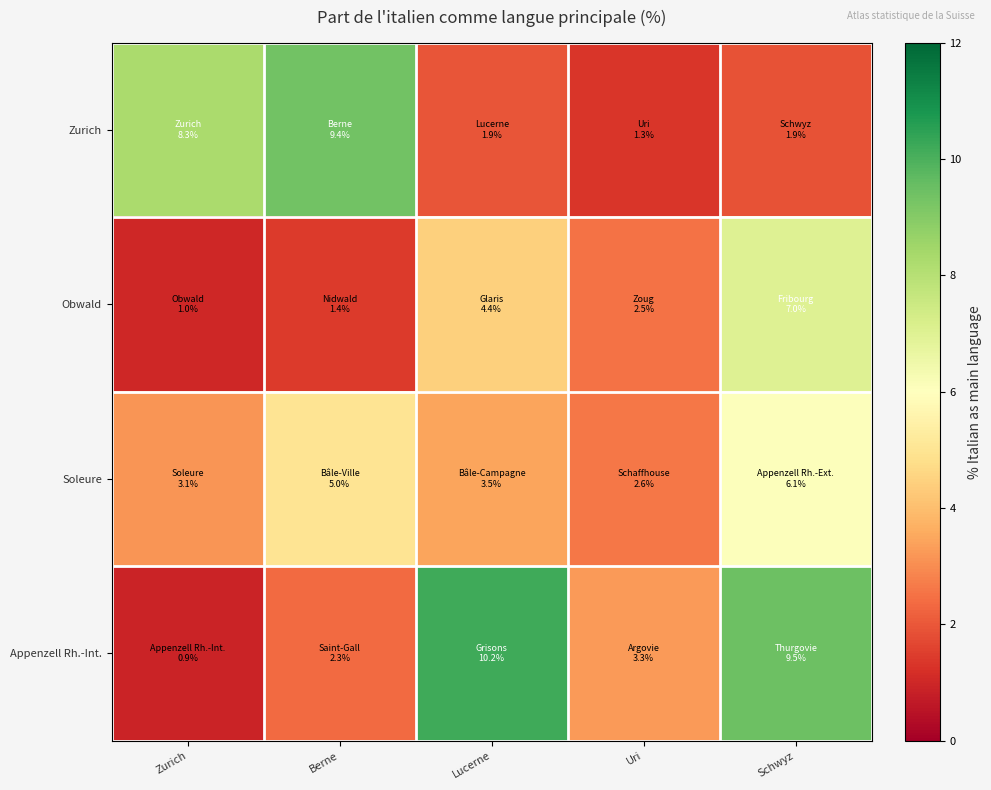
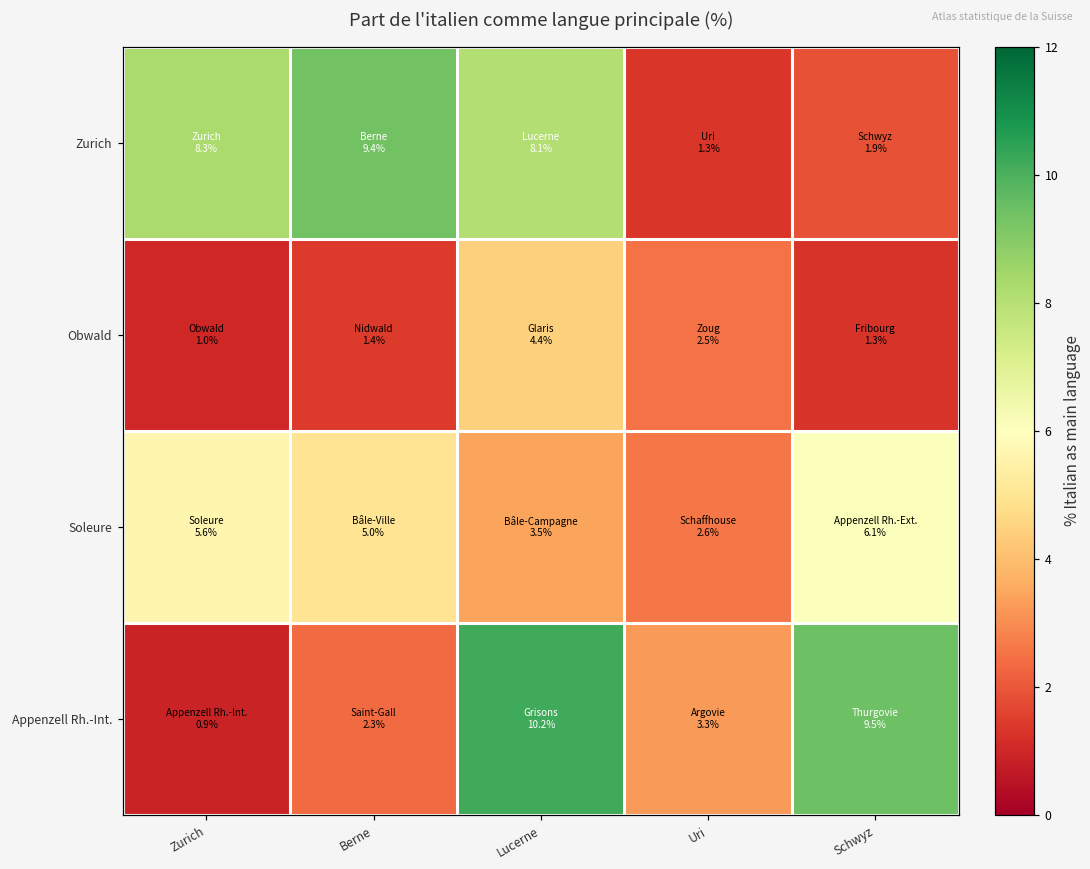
  {
    "Zurich": {
      "Zurich": "8.3%",
      "Berne": "9.4%",
-     "Lucerne": "1.9%",
+     "Lucerne": "8.1%",
      "Uri": "1.3%",
      "Schwyz": "1.9%"
    },
    "Obwald": {
      "Zurich": "1.0%",
      "Berne": "1.4%",
      "Lucerne": "4.4%",
      "Uri": "2.5%",
-     "Schwyz": "7.0%"
+     "Schwyz": "1.3%"
    },
    "Soleure": {
-     "Zurich": "3.1%",
+     "Zurich": "5.6%",
      "Berne": "5.0%",
      "Lucerne": "3.5%",
      "Uri": "2.6%",
      "Schwyz": "6.1%"
    },
    "Appenzell Rh.-Int.": {
      "Zurich": "0.9%",
      "Berne": "2.3%",
      "Lucerne": "10.2%",
      "Uri": "3.3%",
      "Schwyz": "9.5%"
    }
  }
